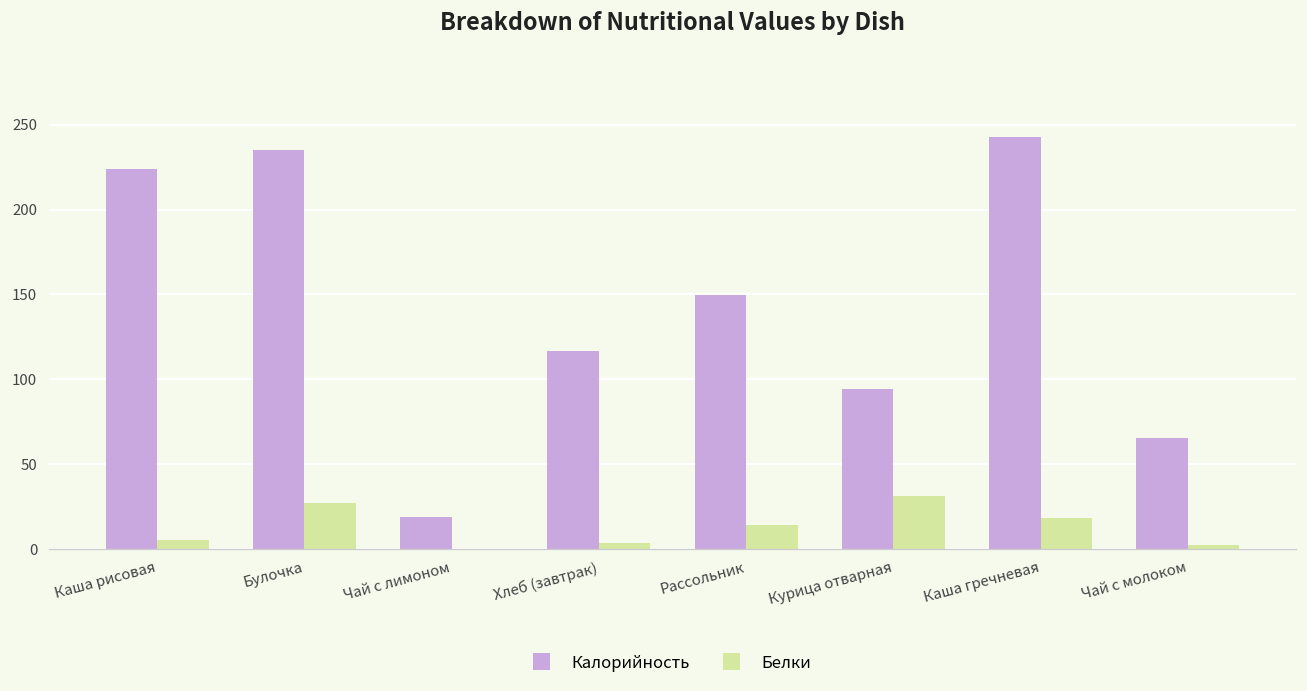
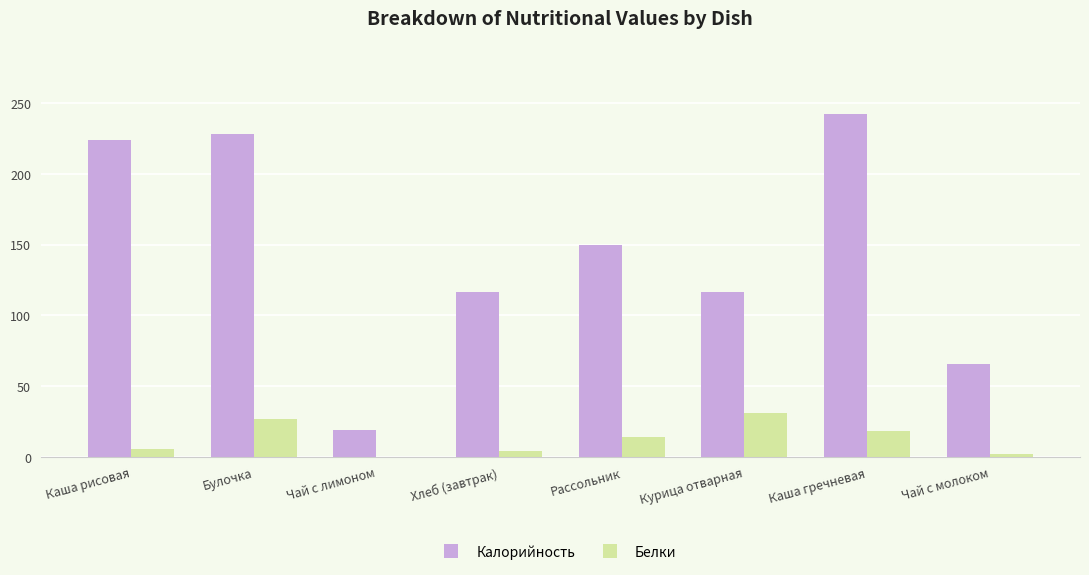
  {
    "Калорийность": {
      "Каша рисовая": 224,
-     "Булочка": 235,
+     "Булочка": 228,
      "Чай с лимоном": 19,
      "Хлеб (завтрак)": 117,
      "Рассольник": 150,
-     "Курица отварная": 94,
+     "Курица отварная": 117,
      "Каша гречневая": 243,
      "Чай с молоком": 66
    },
    "Белки": {
      "Каша рисовая": 5,
      "Булочка": 27,
      "Хлеб (завтрак)": 4,
      "Рассольник": 14,
      "Курица отварная": 31,
      "Каша гречневая": 18,
      "Чай с молоком": 2
    }
  }
